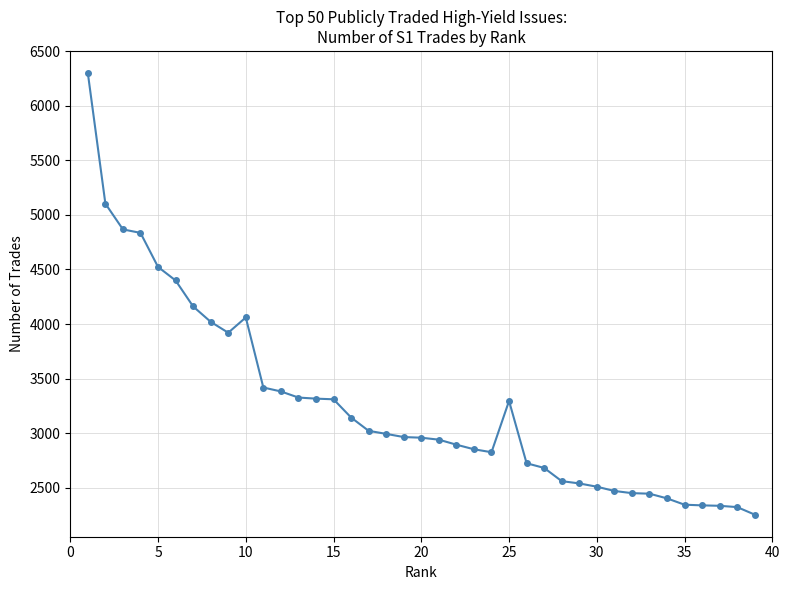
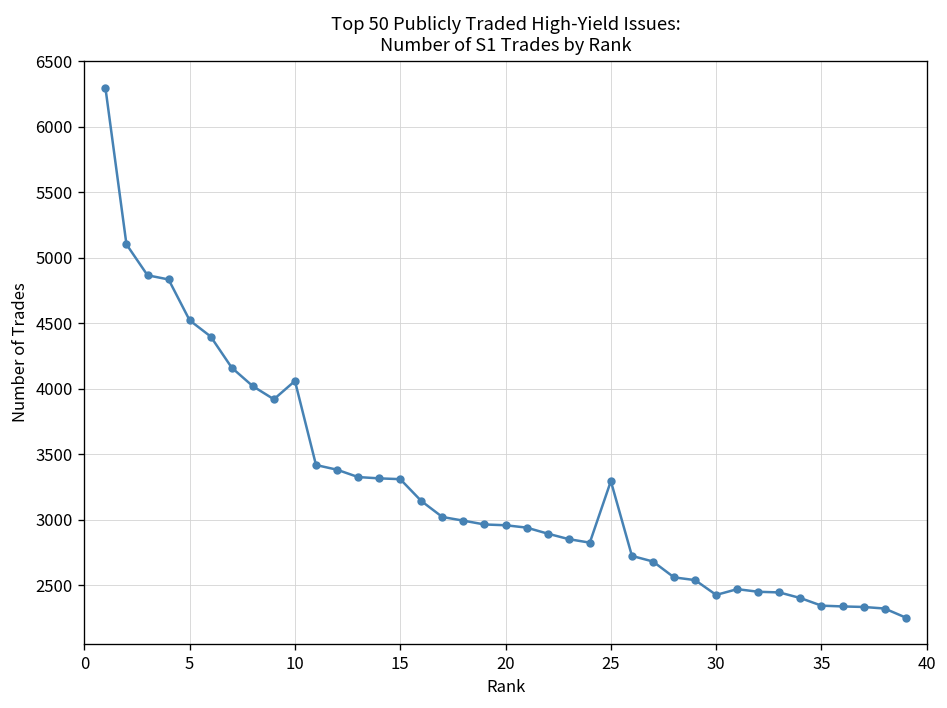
  {
    "5": 4520,
    "10": 4060,
    "15": 3310,
    "20": 2960,
    "25": 3300,
-   "30": 2510,
+   "30": 2430,
    "35": 2340
  }
